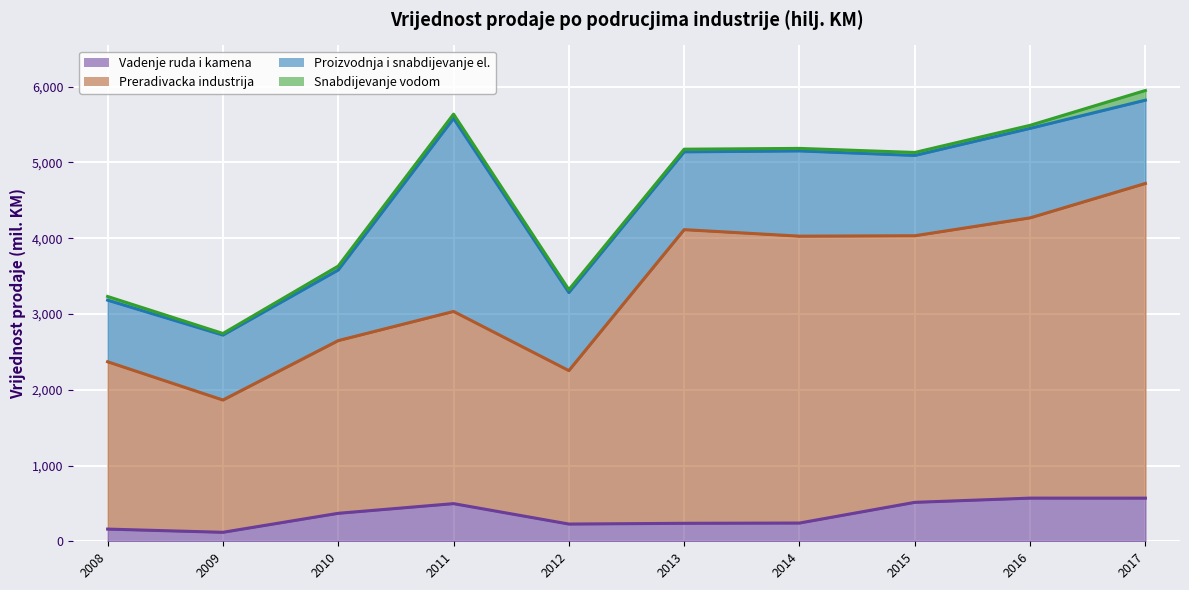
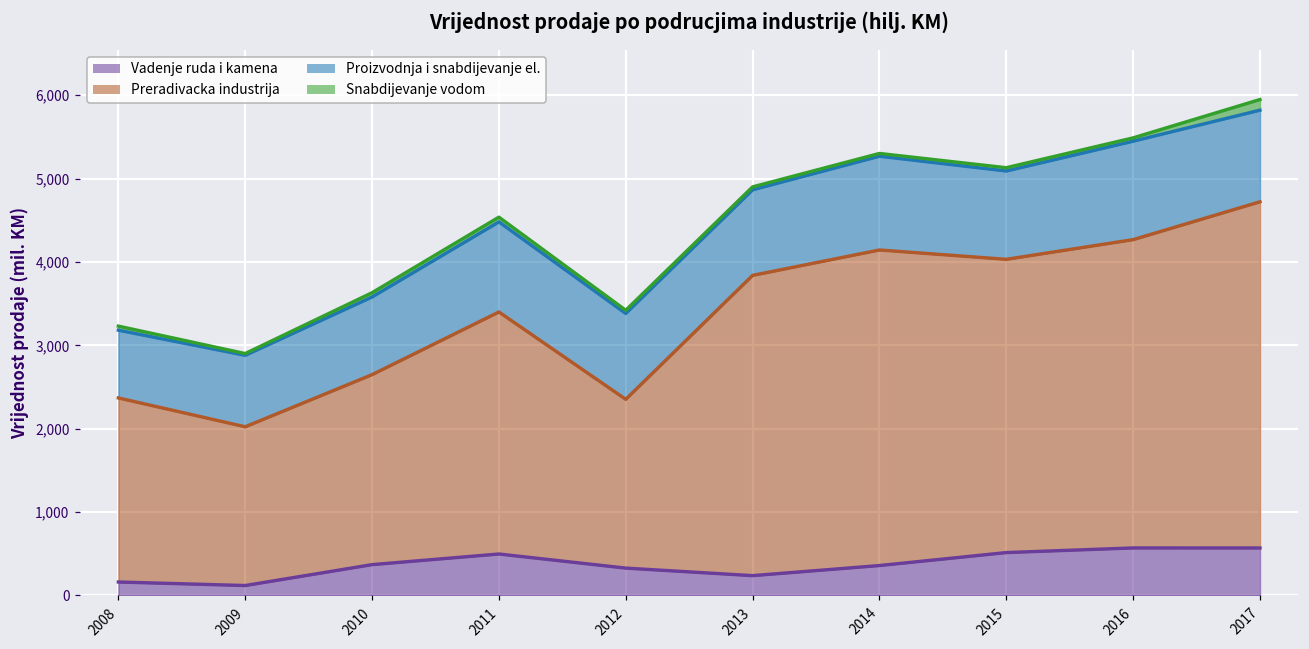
  {
    "Vadenje ruda i kamena": {
      "2008": "200",
      "2009": "100",
      "2010": "400",
      "2011": "500",
-     "2012": "200",
+     "2012": "300",
      "2013": "200",
-     "2014": "200",
+     "2014": "400",
      "2015": "500",
      "2016": "600",
      "2017": "600"
    },
    "Preradivacka industrija": {
      "2008": "2,200",
-     "2009": "1,700",
+     "2009": "1,900",
      "2010": "2,300",
-     "2011": "2,500",
+     "2011": "2,900",
      "2012": "2,000",
-     "2013": "3,900",
+     "2013": "3,600",
      "2014": "3,800",
      "2015": "3,500",
      "2016": "3,700",
      "2017": "4,200"
    },
    "Proizvodnja i snabdijevanje el.": {
      "2008": "800",
      "2010": "900",
-     "2011": "2,500",
+     "2011": "1,100",
      "2012": "1,000",
      "2013": "1,000",
      "2015": "1,100",
      "2016": "1,200",
      "2017": "1,100"
    },
    "Snabdijevanje vodom": {
      "2008": "0",
      "2010": "100",
      "2011": "100",
      "2012": "0",
      "2013": "0",
      "2015": "0",
      "2016": "0",
      "2017": "100"
    }
  }
